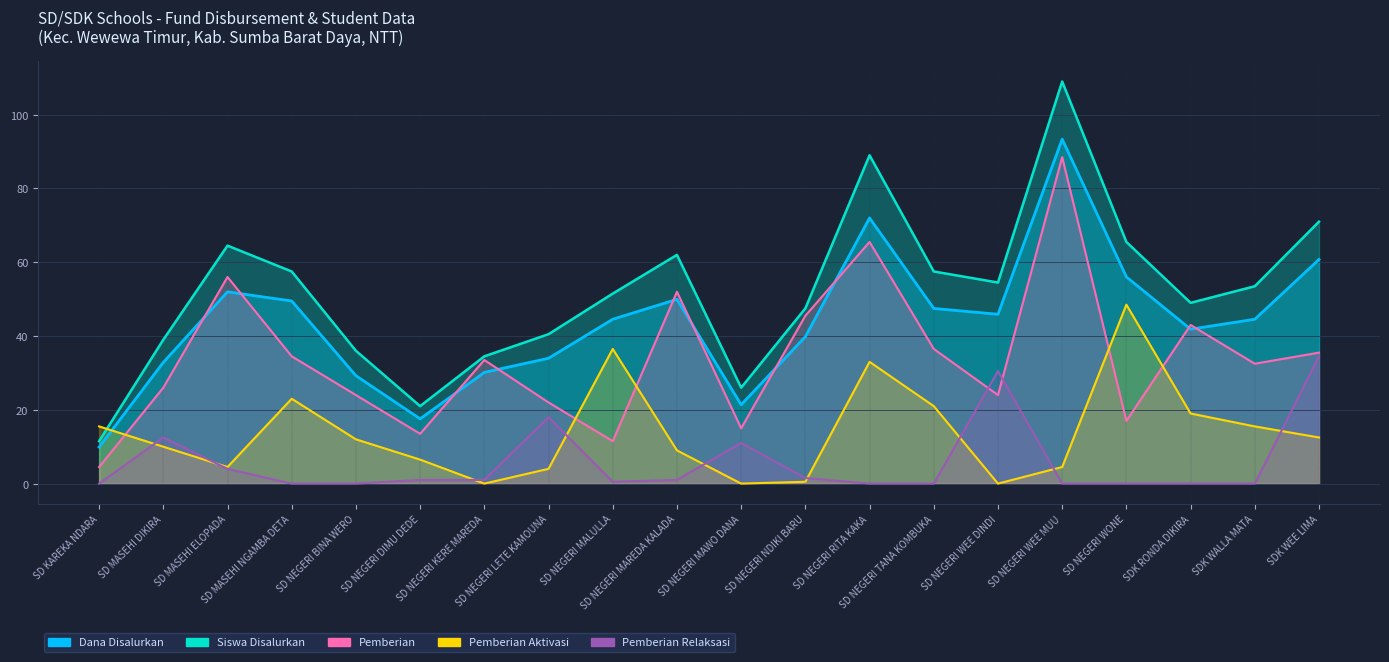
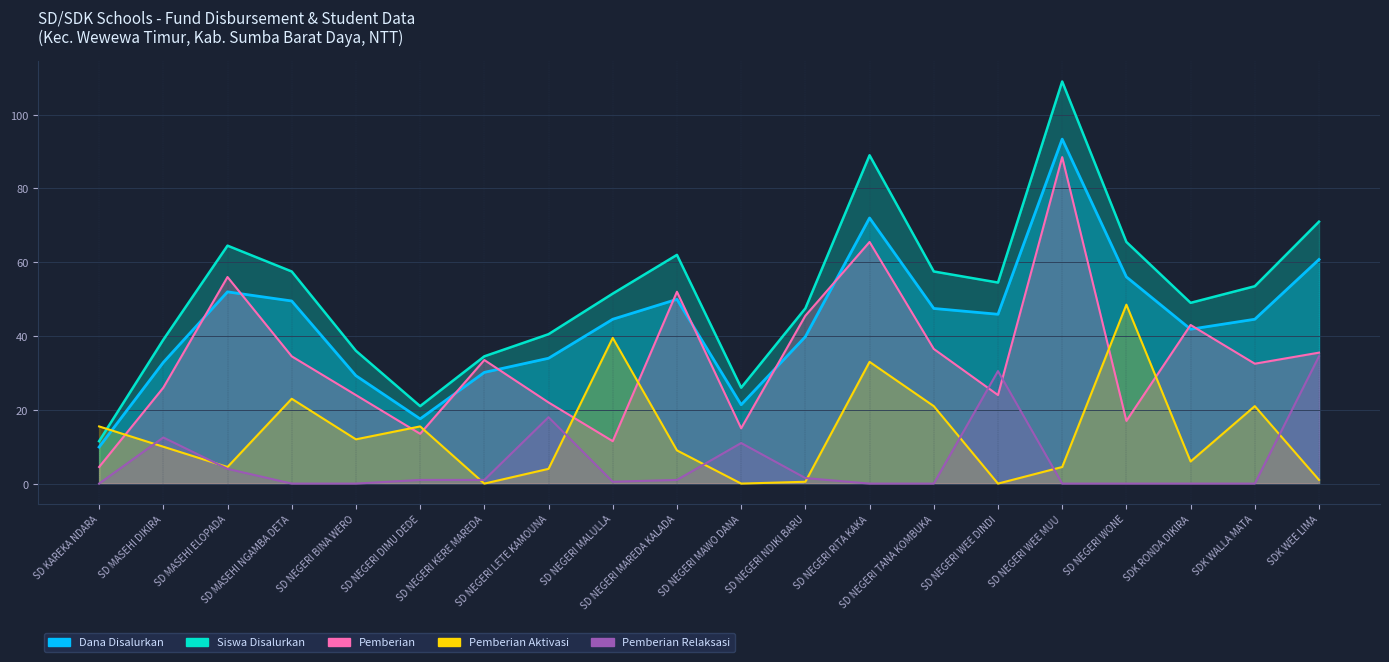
  {
    "Pemberian Aktivasi": {
      "SD KAREKA NDARA": 16,
      "SD MASEHI DIKIRA": 10,
      "SD MASEHI NGAMBA DETA": 23,
      "SD NEGERI BINA WERO": 12,
-     "SD NEGERI DIMU DEDE": 7,
+     "SD NEGERI DIMU DEDE": 16,
      "SD NEGERI KERE MAREDA": 0,
      "SD NEGERI LETE KAMOUNA": 4,
-     "SD NEGERI MALULLA": 37,
+     "SD NEGERI MALULLA": 40,
      "SD NEGERI MAREDA KALADA": 9,
      "SD NEGERI MAWO DANA": 0,
      "SD NEGERI NDIKI BARU": 1,
      "SD NEGERI RITA KAKA": 33,
      "SD NEGERI TANA KOMBUKA": 21,
      "SD NEGERI WEE DINDI": 0,
      "SD NEGERI WEE MUU": 5,
      "SD NEGERI WONE": 49,
-     "SDK RONDA DIKIRA": 19,
-     "SDK WALLA MATA": 16,
-     "SDK WEE LIMA": 13
+     "SDK RONDA DIKIRA": 6,
+     "SDK WALLA MATA": 21,
+     "SDK WEE LIMA": 1
    }
  }
